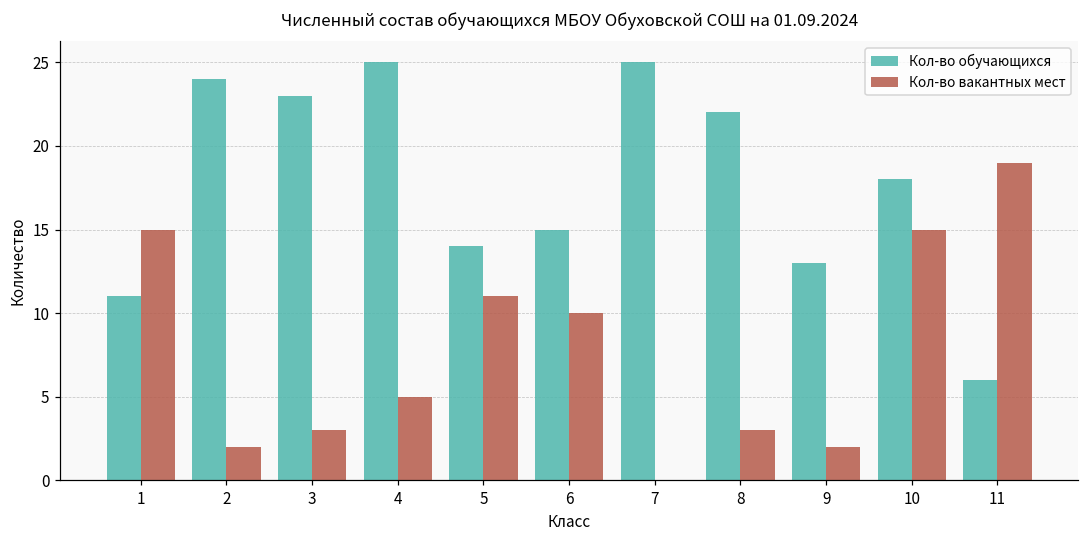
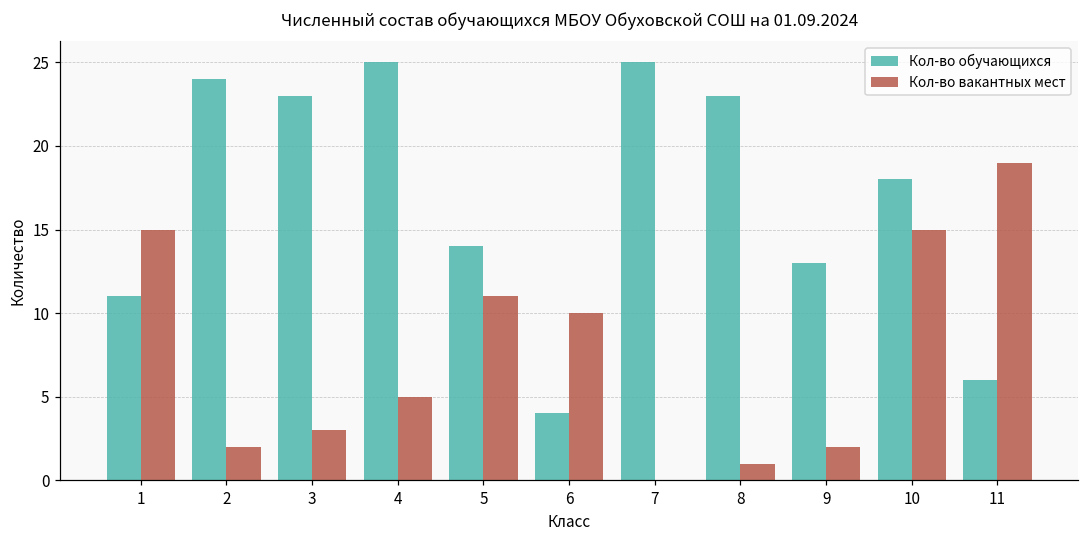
  {
    "Кол-во обучающихся": {
      "1": 11,
      "2": 24,
      "3": 23,
      "4": 25,
      "5": 14,
-     "6": 15,
+     "6": 4,
      "7": 25,
-     "8": 22,
+     "8": 23,
      "9": 13,
      "10": 18,
      "11": 6
    },
    "Кол-во вакантных мест": {
      "1": 15,
      "2": 2,
      "3": 3,
      "4": 5,
      "5": 11,
      "6": 10,
      "7": 0,
-     "8": 3,
+     "8": 1,
      "9": 2,
      "10": 15,
      "11": 19
    }
  }
